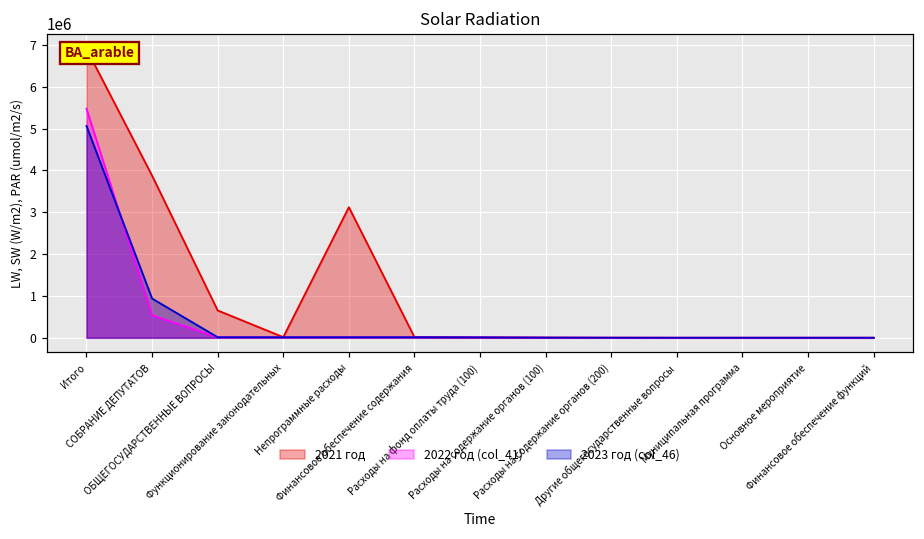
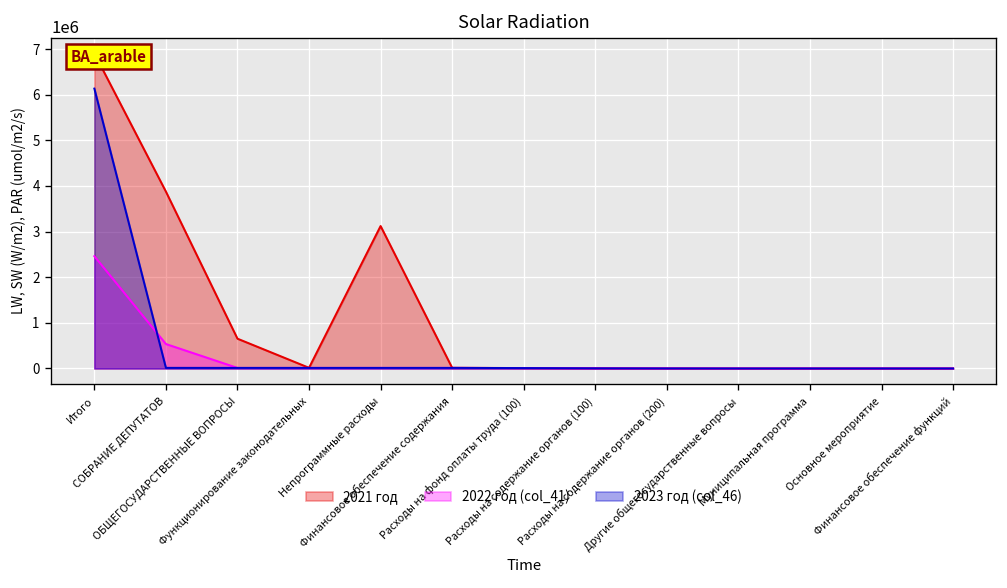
  {
    "2021 год": {
      "СОБРАНИЕ ДЕПУТАТОВ": 3900000,
      "ОБЩЕГОСУДАРСТВЕННЫЕ ВОПРОСЫ": 700000,
      "Непрограммные расходы": 3100000
    },
    "2022 год (col_41)": {
-     "Итого": 5500000,
+     "Итого": 2500000,
      "СОБРАНИЕ ДЕПУТАТОВ": 500000
    },
    "2023 год (col_46)": {
-     "Итого": 5100000,
-     "СОБРАНИЕ ДЕПУТАТОВ": 900000
+     "Итого": 6100000,
+     "СОБРАНИЕ ДЕПУТАТОВ": 0
    }
  }
